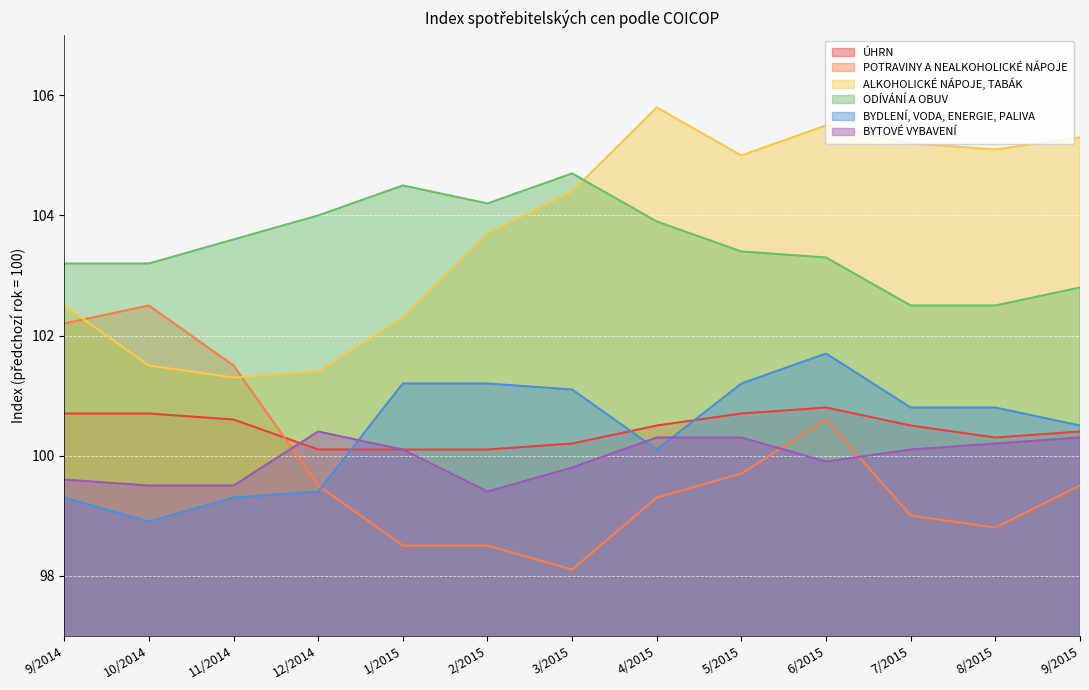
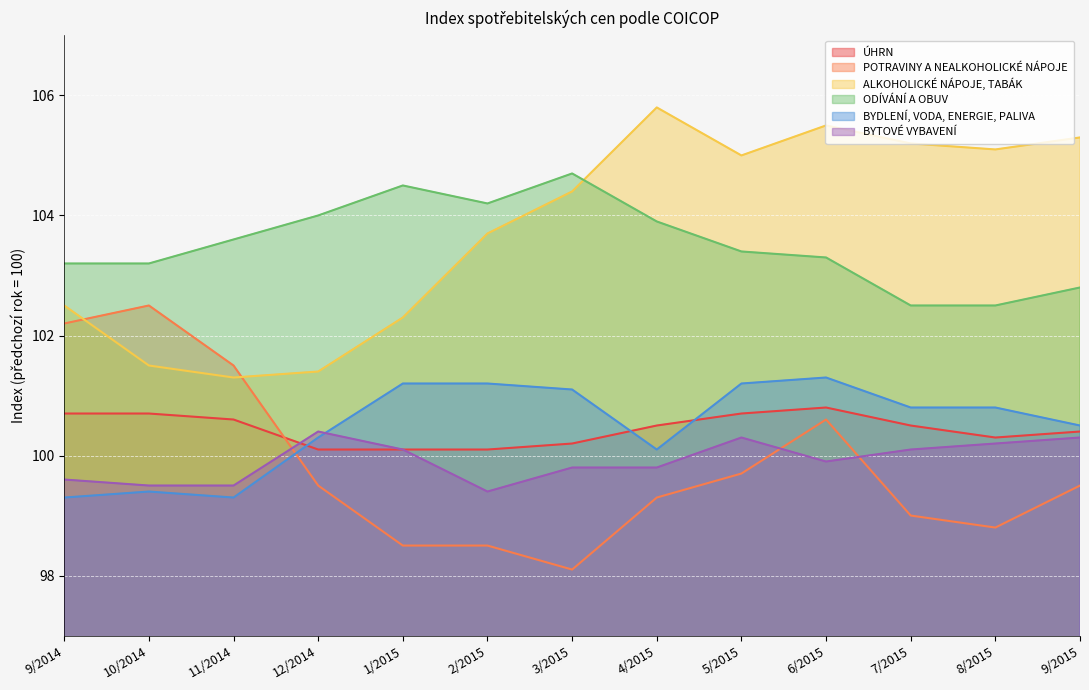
  {
    "ODÍVÁNÍ A OBUV": {
      "9/2014": 103.2,
      "10/2014": 103.2,
      "11/2014": 103.6,
      "12/2014": 104.0,
      "1/2015": 104.5,
      "2/2015": 104.2,
      "3/2015": 104.7,
      "4/2015": 103.9,
      "5/2015": 103.4,
      "6/2015": 103.3,
      "7/2015": 102.5,
      "8/2015": 102.5,
      "9/2015": 102.8
    },
    "BYDLENÍ, VODA, ENERGIE, PALIVA": {
      "9/2014": 99.3,
-     "10/2014": 98.9,
+     "10/2014": 99.4,
      "11/2014": 99.3,
-     "12/2014": 99.4,
+     "12/2014": 100.3,
      "1/2015": 101.2,
      "2/2015": 101.2,
      "3/2015": 101.1,
      "4/2015": 100.1,
      "5/2015": 101.2,
-     "6/2015": 101.7,
+     "6/2015": 101.3,
      "7/2015": 100.8,
      "8/2015": 100.8,
      "9/2015": 100.5
    },
    "BYTOVÉ VYBAVENÍ": {
      "9/2014": 99.6,
      "10/2014": 99.5,
      "11/2014": 99.5,
      "12/2014": 100.4,
      "2/2015": 99.4,
      "3/2015": 99.8,
-     "4/2015": 100.3,
+     "4/2015": 99.8,
      "5/2015": 100.3,
      "6/2015": 99.9,
      "7/2015": 100.1,
      "8/2015": 100.2,
      "9/2015": 100.3
    }
  }
